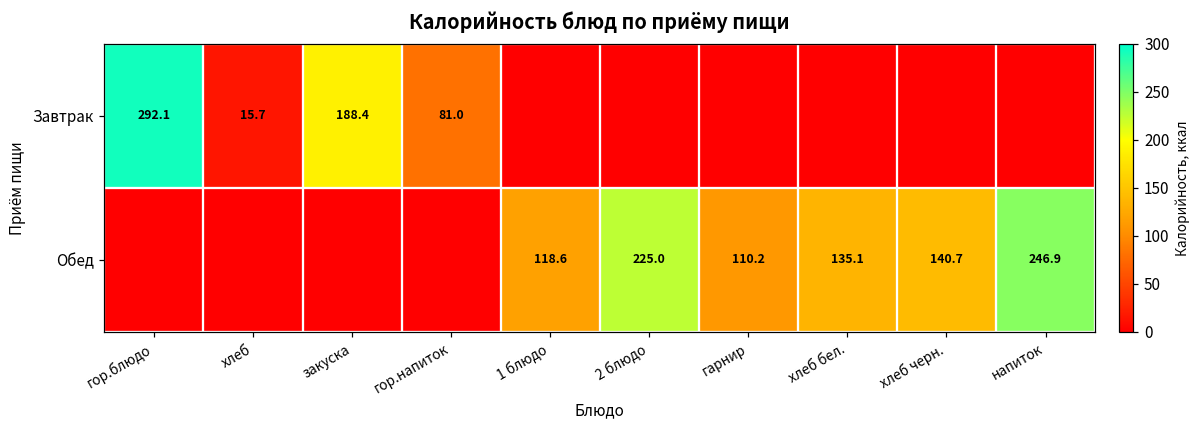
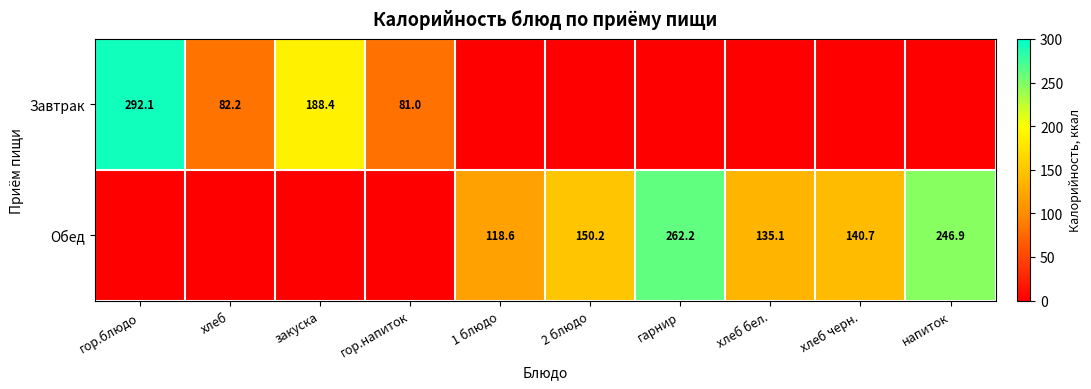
  {
    "Завтрак": {
      "гор.блюдо": 292.1,
-     "хлеб": 15.7,
+     "хлеб": 82.2,
      "закуска": 188.4,
      "гор.напиток": 81.0
    },
    "Обед": {
      "1 блюдо": 118.6,
-     "2 блюдо": 225.0,
-     "гарнир": 110.2,
+     "2 блюдо": 150.2,
+     "гарнир": 262.2,
      "хлеб бел.": 135.1,
      "хлеб черн.": 140.7,
      "напиток": 246.9
    }
  }
